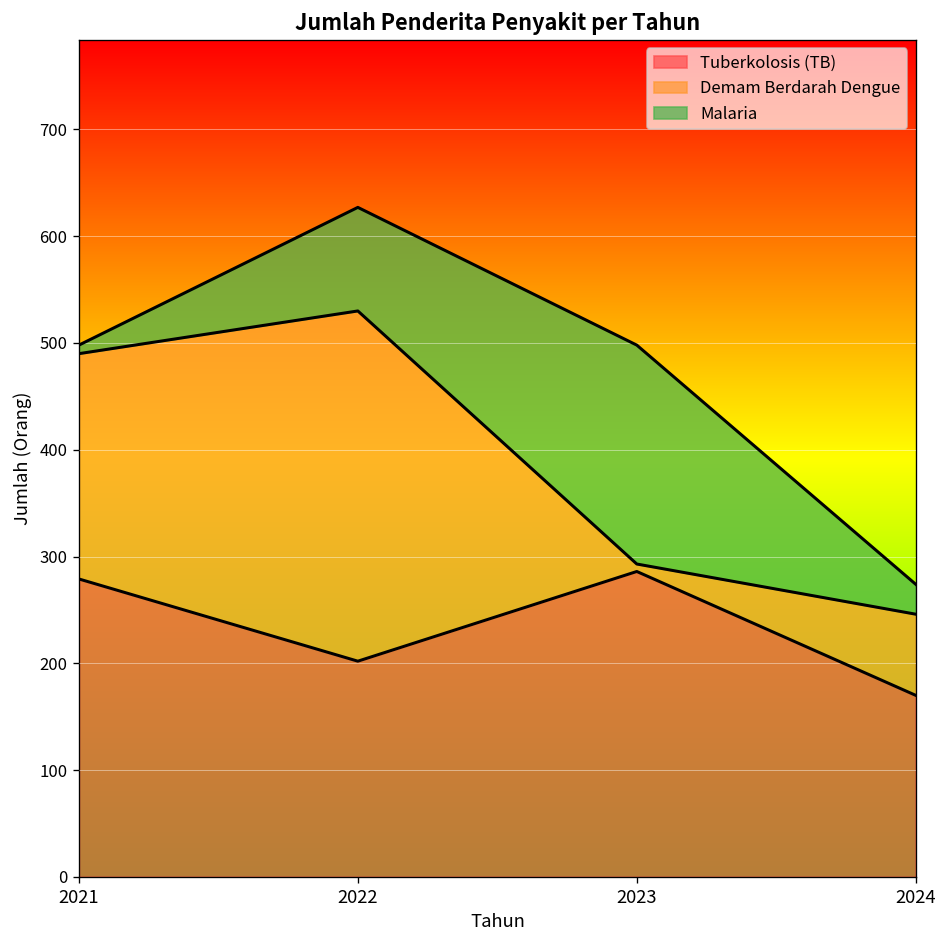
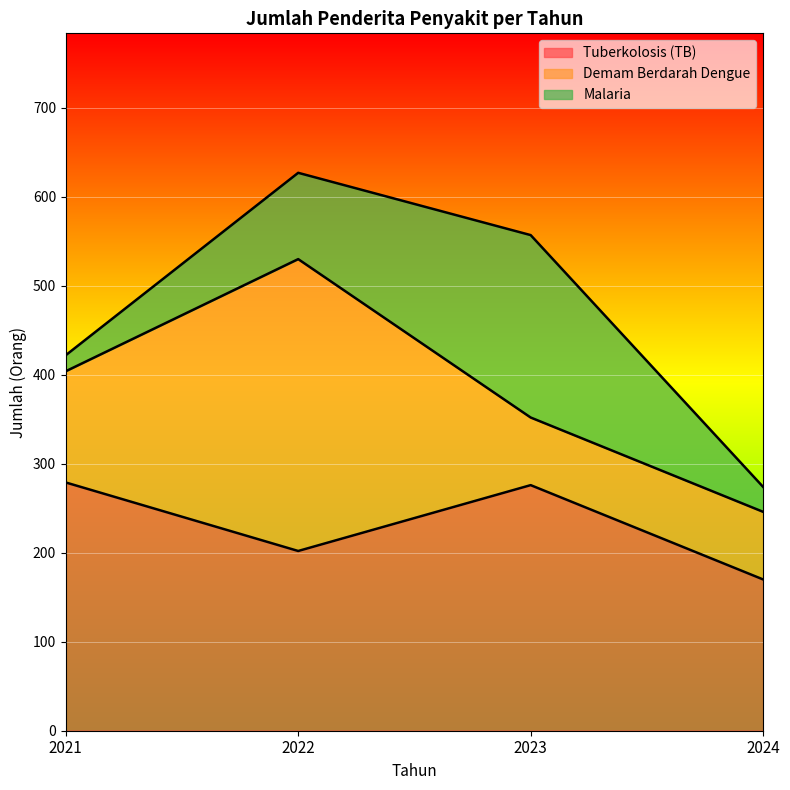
  {
    "Tuberkolosis (TB)": {
      "2021": 280,
      "2022": 200,
-     "2023": 290,
+     "2023": 280,
      "2024": 170
    },
    "Demam Berdarah Dengue": {
-     "2021": 210,
+     "2021": 130,
      "2022": 330,
-     "2023": 10,
+     "2023": 80,
      "2024": 80
    },
    "Malaria": {
-     "2021": 10,
+     "2021": 20,
      "2022": 100,
      "2023": 210,
      "2024": 30
    }
  }
